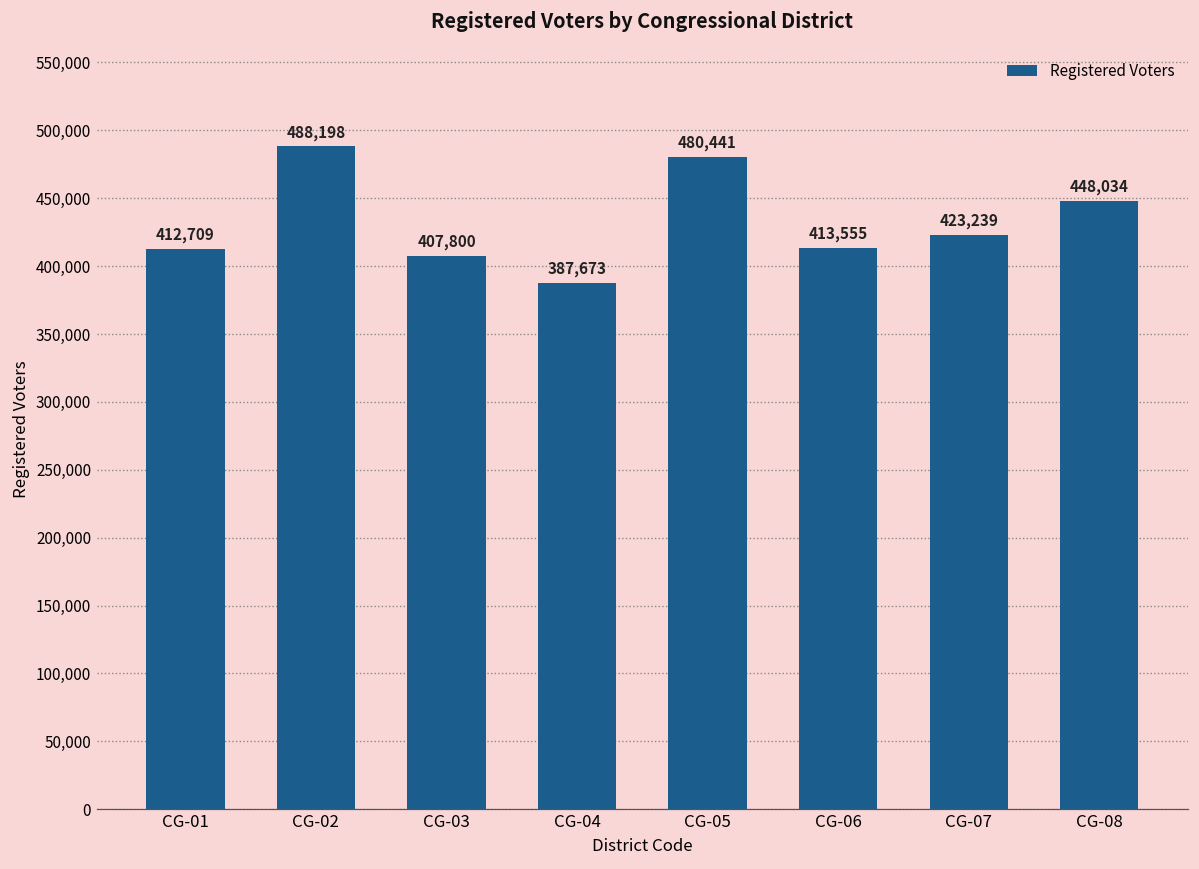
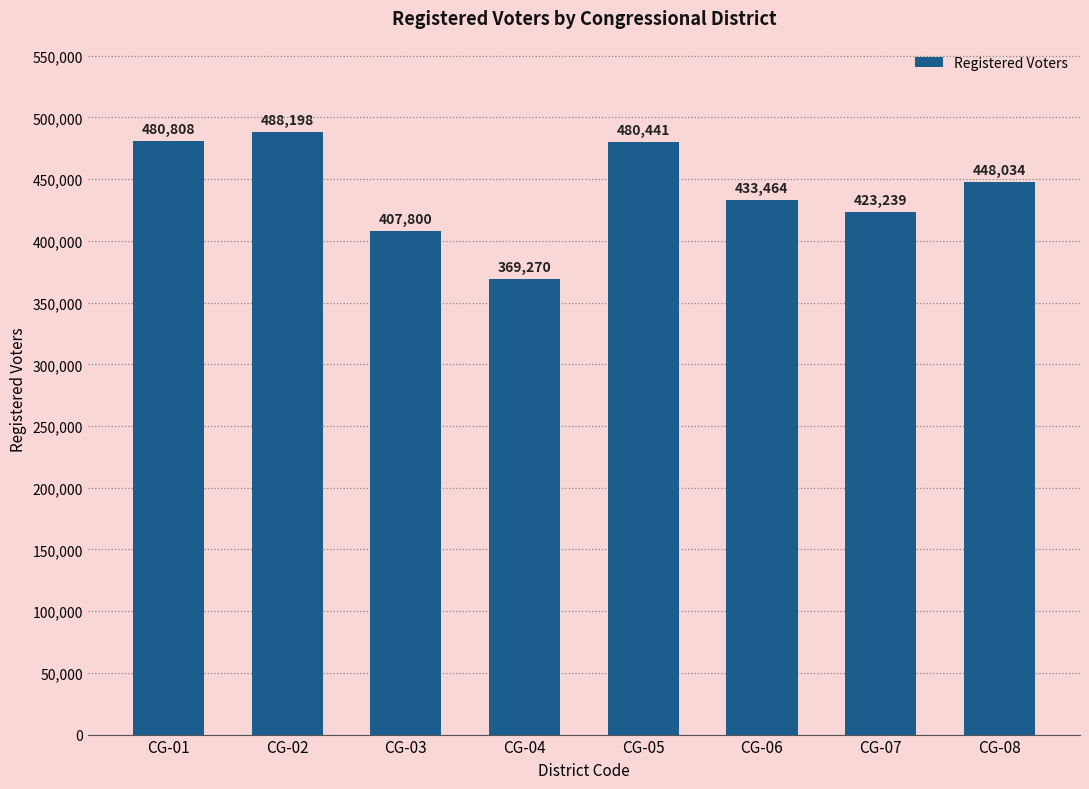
  {
-   "CG-01": "412,709",
+   "CG-01": "480,808",
    "CG-02": "488,198",
    "CG-03": "407,800",
-   "CG-04": "387,673",
+   "CG-04": "369,270",
    "CG-05": "480,441",
-   "CG-06": "413,555",
+   "CG-06": "433,464",
    "CG-07": "423,239",
    "CG-08": "448,034"
  }
